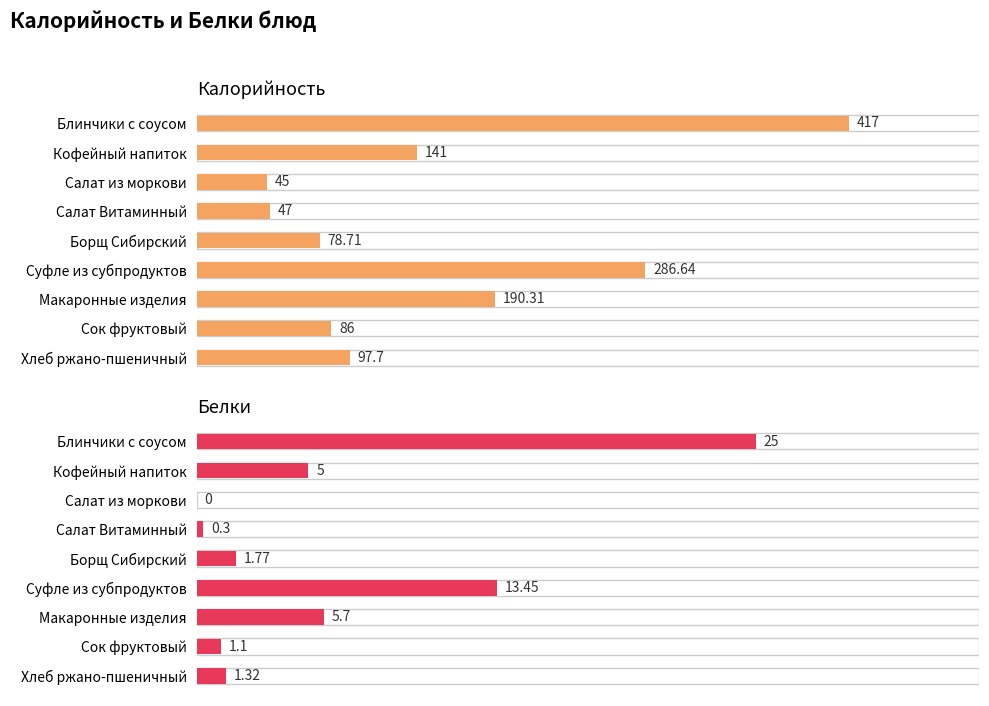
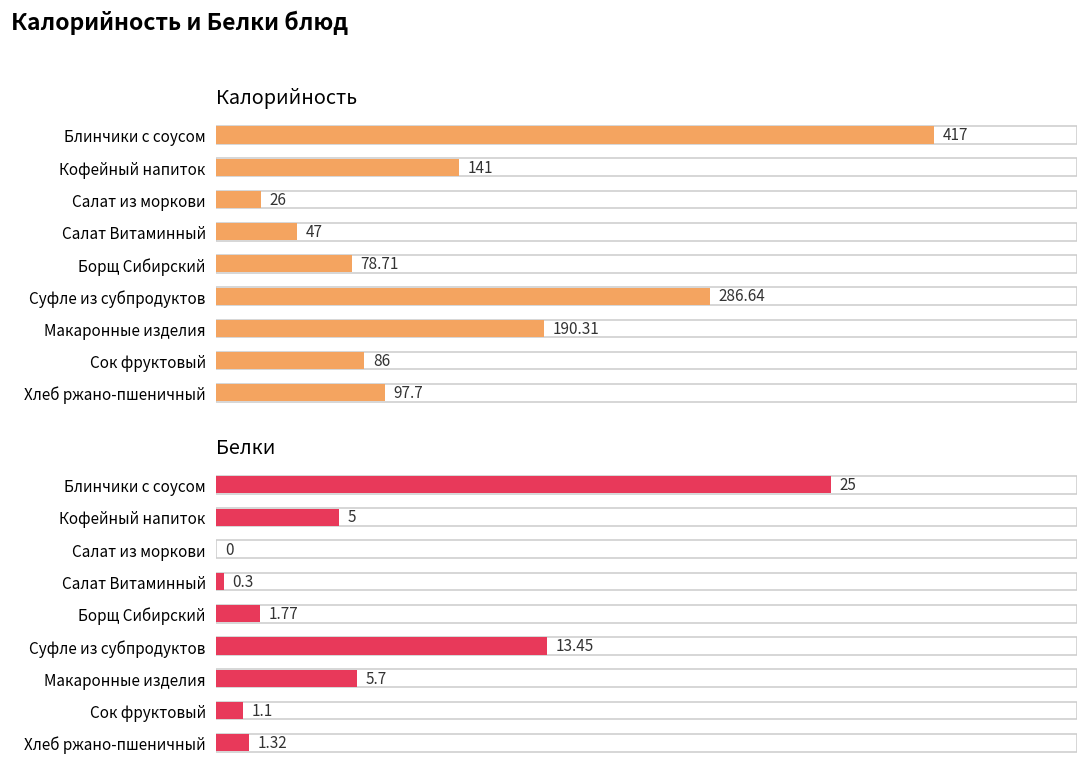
  {
    "Калорийность": {
      "Блинчики с соусом": 417,
      "Кофейный напиток": 141,
-     "Салат из моркови": 45,
+     "Салат из моркови": 26,
      "Салат Витаминный": 47,
      "Борщ Сибирский": 78.71,
      "Суфле из субпродуктов": 286.64,
      "Макаронные изделия": 190.31,
      "Сок фруктовый": 86,
      "Хлеб ржано-пшеничный": 97.7
    },
    "Белки": {
      "Блинчики с соусом": 25,
      "Кофейный напиток": 5,
      "Салат из моркови": 0,
      "Салат Витаминный": 0.3,
      "Борщ Сибирский": 1.77,
      "Суфле из субпродуктов": 13.45,
      "Макаронные изделия": 5.7,
      "Сок фруктовый": 1.1,
      "Хлеб ржано-пшеничный": 1.32
    }
  }
